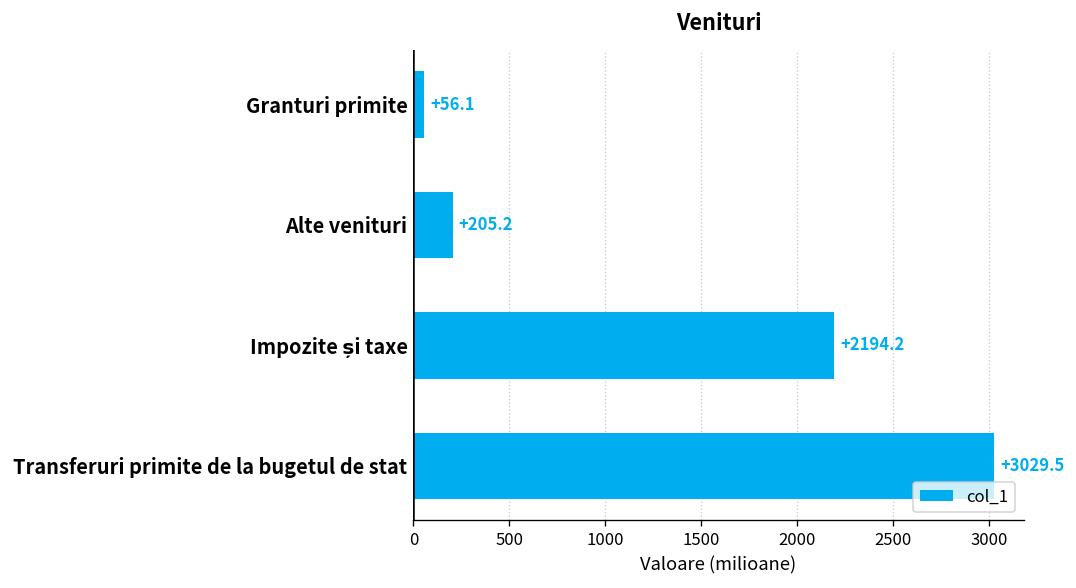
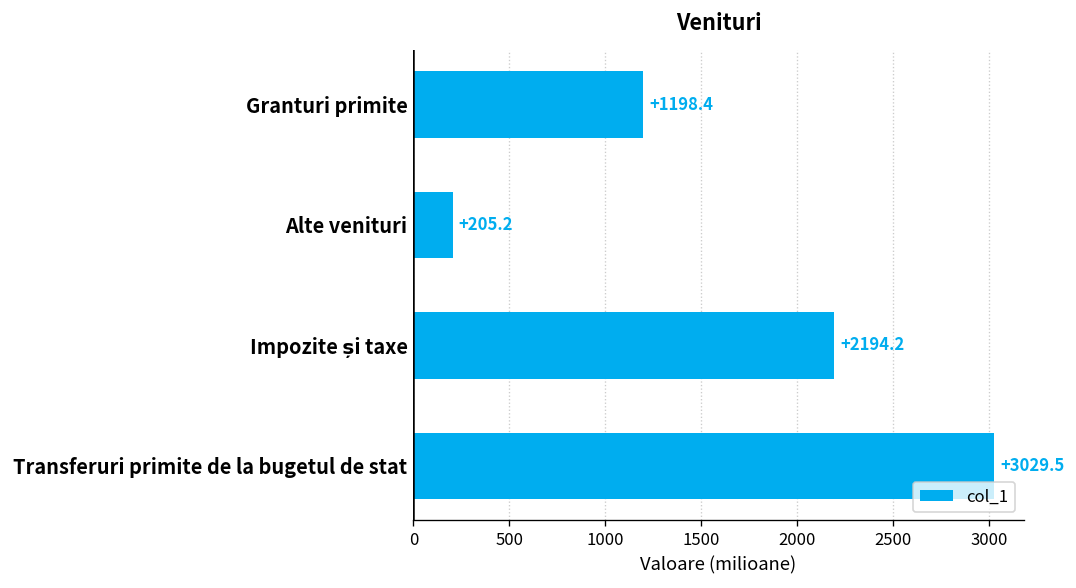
  {
-   "Granturi primite": "+56.1",
+   "Granturi primite": "+1198.4",
    "Alte venituri": "+205.2",
    "Impozite și taxe": "+2194.2",
    "Transferuri primite de la bugetul de stat": "+3029.5"
  }
